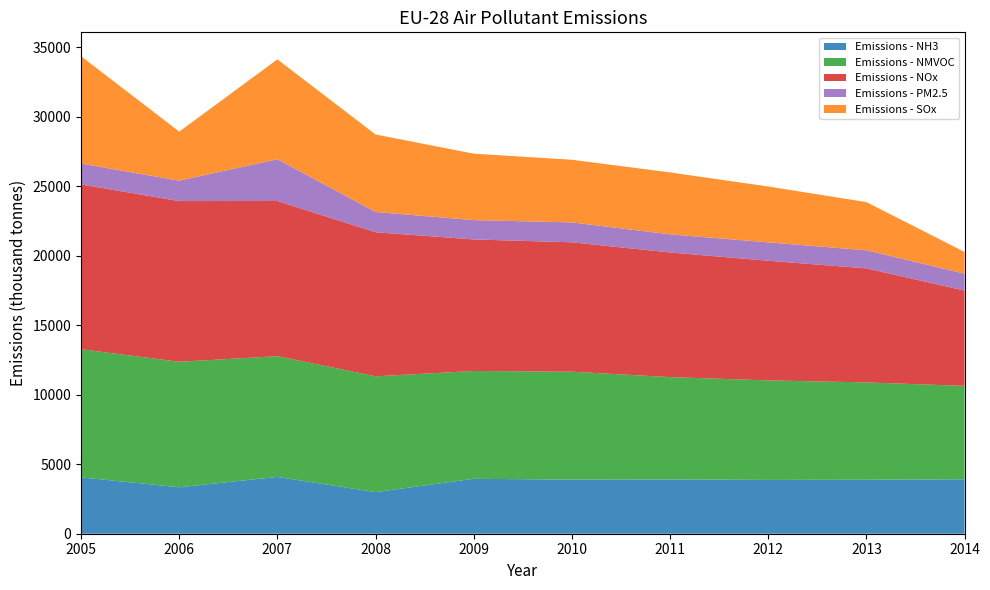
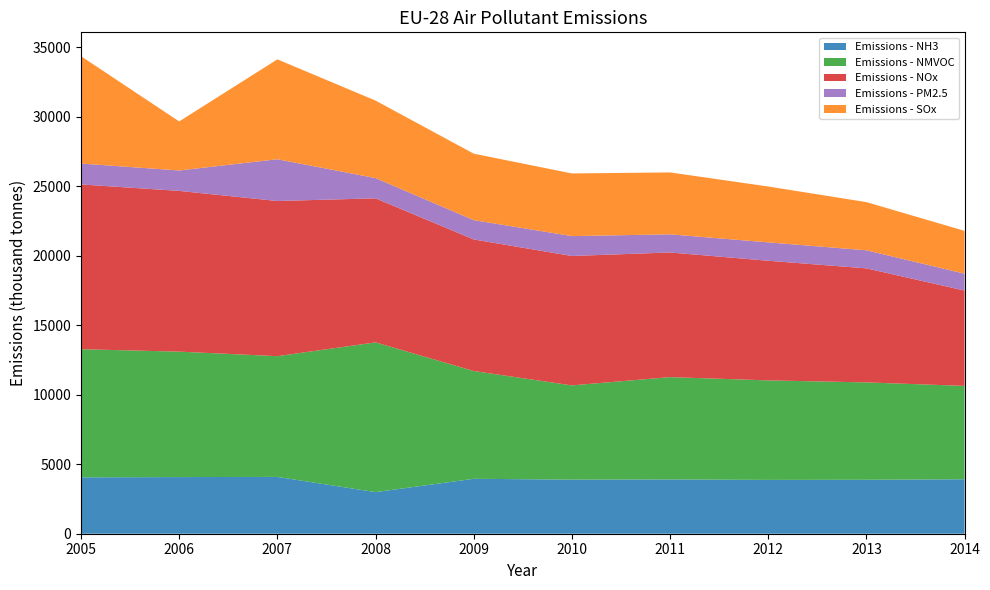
  {
    "Emissions - NH3": {
      "2005": 4100,
-     "2006": 3300,
+     "2006": 4100,
      "2007": 4100,
      "2008": 3000,
      "2009": 4000,
      "2010": 3900,
      "2011": 3900,
      "2012": 3900,
      "2013": 3900,
      "2014": 3900
    },
    "Emissions - NMVOC": {
      "2005": 9200,
      "2006": 9000,
      "2007": 8700,
-     "2008": 8300,
+     "2008": 10800,
      "2009": 7800,
-     "2010": 7800,
+     "2010": 6800,
      "2011": 7400,
      "2012": 7200,
      "2013": 7000,
      "2014": 6700
    },
    "Emissions - NOx": {
      "2005": 11900,
      "2006": 11600,
      "2007": 11200,
      "2008": 10400,
      "2009": 9500,
      "2010": 9300,
      "2011": 9000,
      "2012": 8600,
      "2013": 8200,
      "2014": 6900
    },
    "Emissions - PM2.5": {
      "2005": 1500,
      "2006": 1500,
      "2007": 3000,
      "2008": 1500,
      "2009": 1400,
      "2010": 1400,
      "2011": 1300,
      "2012": 1300,
      "2013": 1300,
      "2014": 1200
    },
    "Emissions - SOx": {
      "2005": 7700,
      "2006": 3500,
      "2007": 7200,
      "2008": 5600,
      "2009": 4800,
      "2010": 4500,
      "2011": 4500,
      "2012": 4000,
      "2013": 3500,
-     "2014": 1600
+     "2014": 3100
    }
  }
